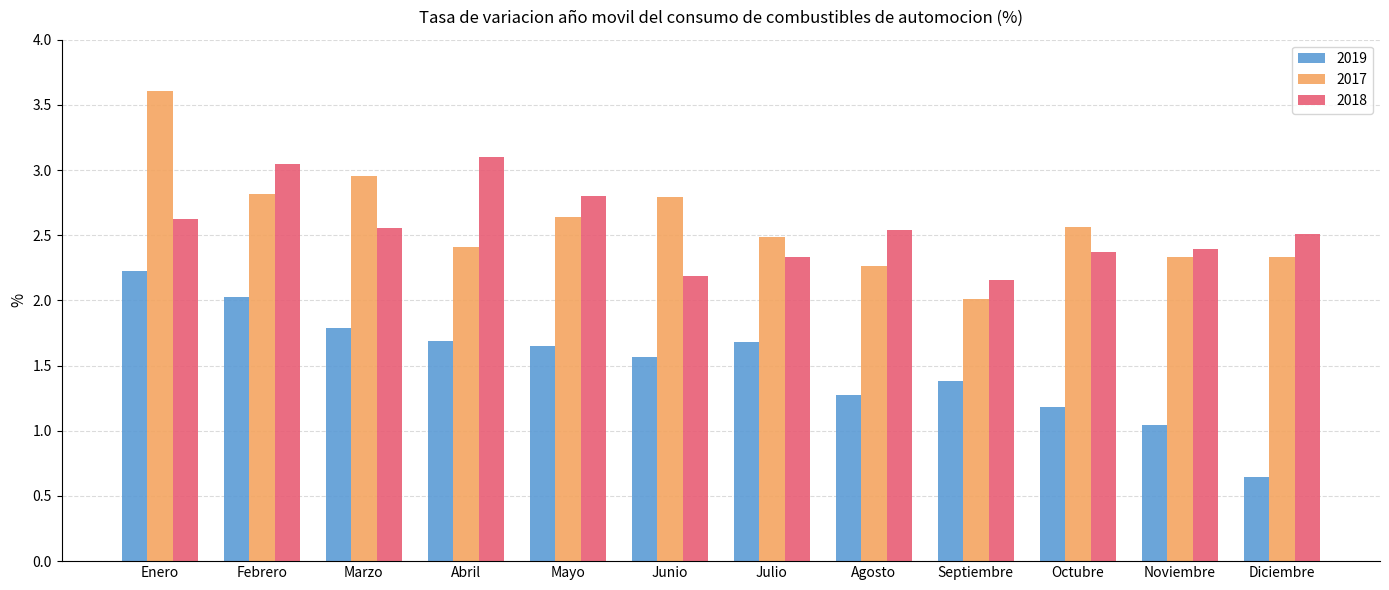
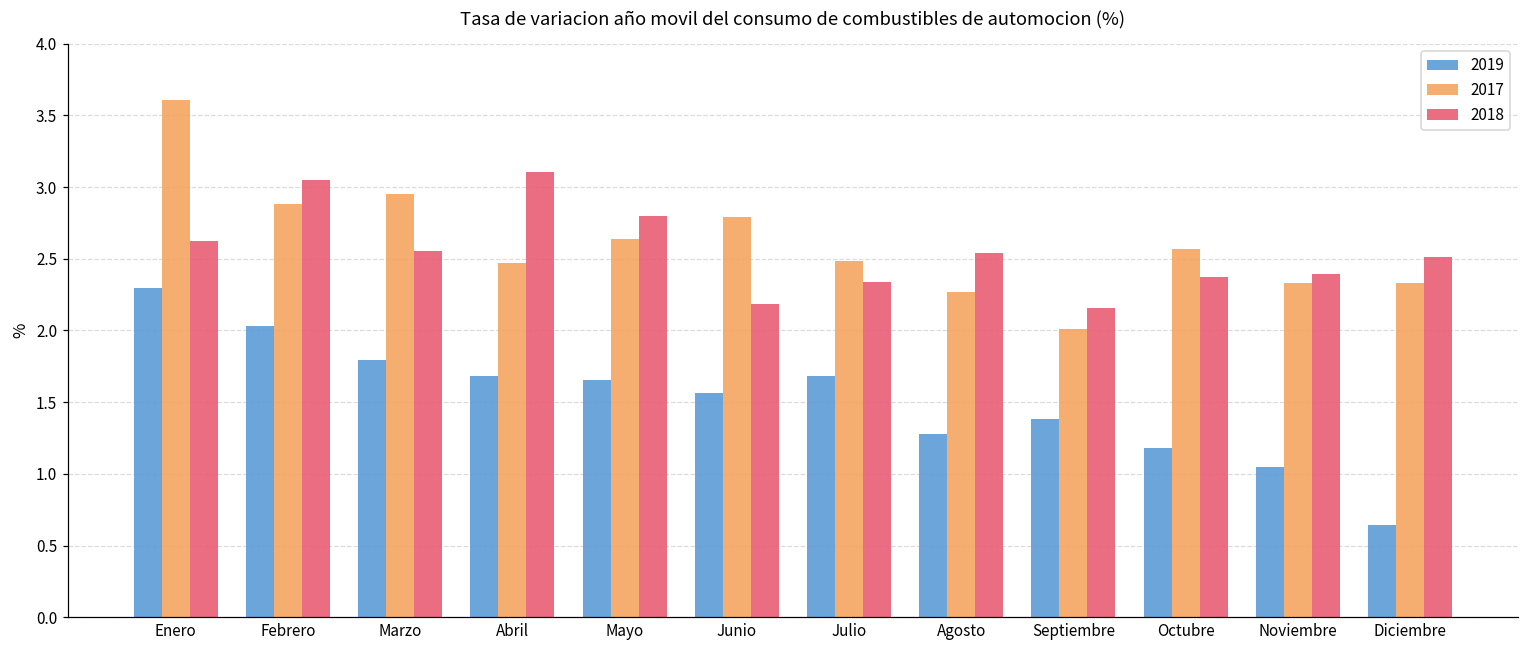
  {
    "2019": {
-     "Enero": 2.23,
+     "Enero": 2.30,
      "Febrero": 2.03,
      "Marzo": 1.79,
      "Abril": 1.69,
      "Mayo": 1.65,
      "Junio": 1.56,
      "Julio": 1.68,
      "Agosto": 1.28,
      "Septiembre": 1.38,
      "Octubre": 1.18,
      "Noviembre": 1.05,
      "Diciembre": 0.65
    },
    "2017": {
      "Enero": 3.60,
-     "Febrero": 2.82,
+     "Febrero": 2.88,
      "Marzo": 2.95,
-     "Abril": 2.41,
+     "Abril": 2.47,
      "Mayo": 2.64,
      "Junio": 2.79,
      "Julio": 2.48,
      "Agosto": 2.27,
      "Septiembre": 2.01,
      "Octubre": 2.57,
      "Noviembre": 2.33,
      "Diciembre": 2.33
    },
    "2018": {
      "Enero": 2.63,
      "Febrero": 3.05,
      "Marzo": 2.56,
      "Abril": 3.10,
      "Mayo": 2.80,
      "Junio": 2.19,
      "Julio": 2.34,
      "Agosto": 2.54,
      "Septiembre": 2.16,
      "Octubre": 2.37,
      "Noviembre": 2.39,
      "Diciembre": 2.51
    }
  }
